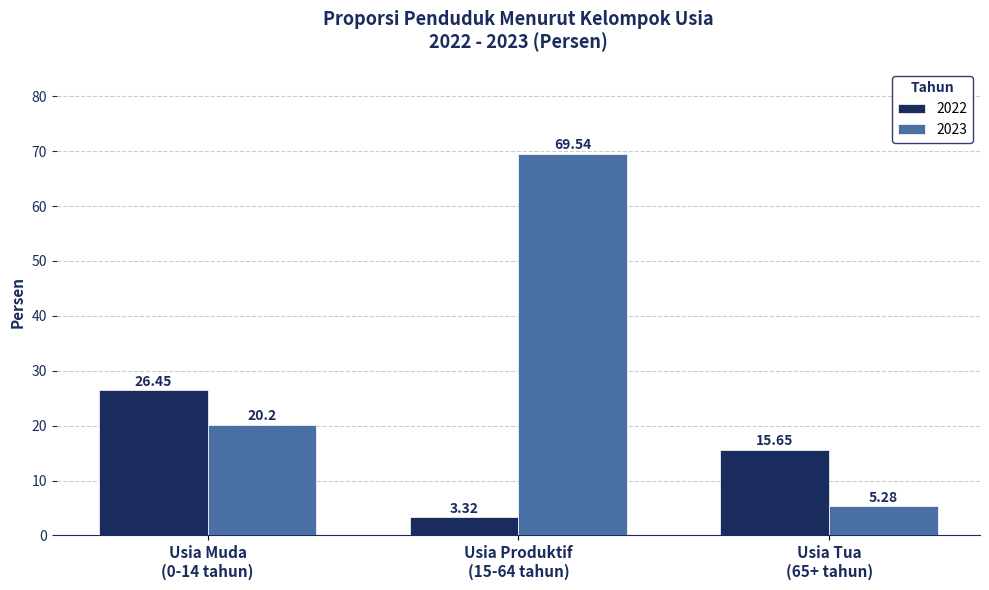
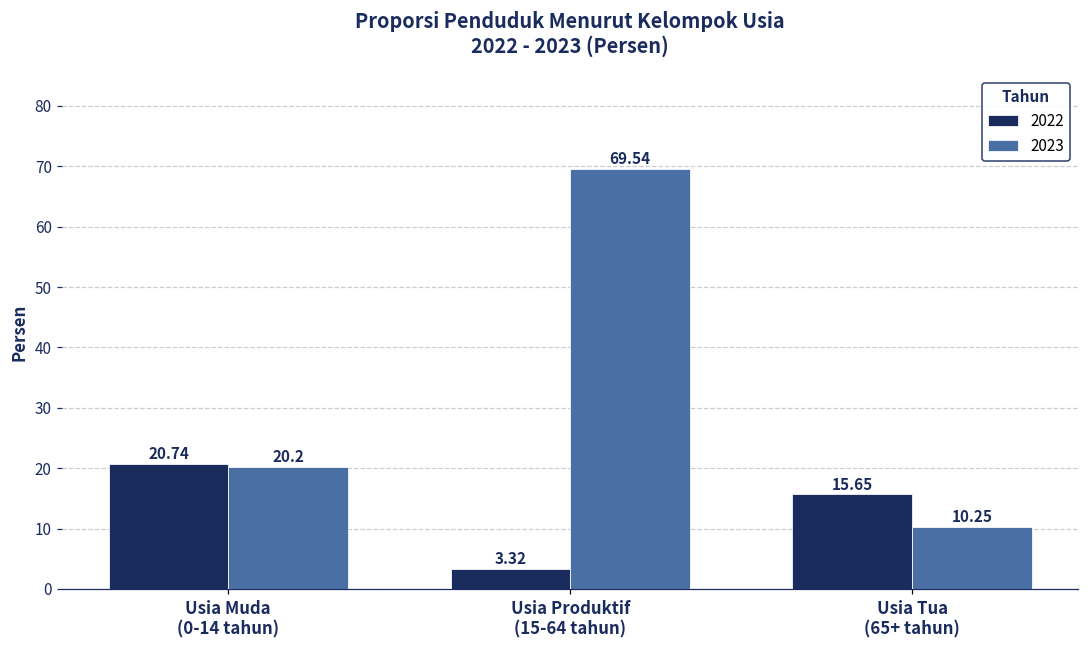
  {
    "2022": {
-     "Usia Muda (0-14 tahun)": 26.45,
+     "Usia Muda (0-14 tahun)": 20.74,
      "Usia Produktif (15-64 tahun)": 3.32,
      "Usia Tua (65+ tahun)": 15.65
    },
    "2023": {
      "Usia Muda (0-14 tahun)": 20.2,
      "Usia Produktif (15-64 tahun)": 69.54,
-     "Usia Tua (65+ tahun)": 5.28
+     "Usia Tua (65+ tahun)": 10.25
    }
  }
